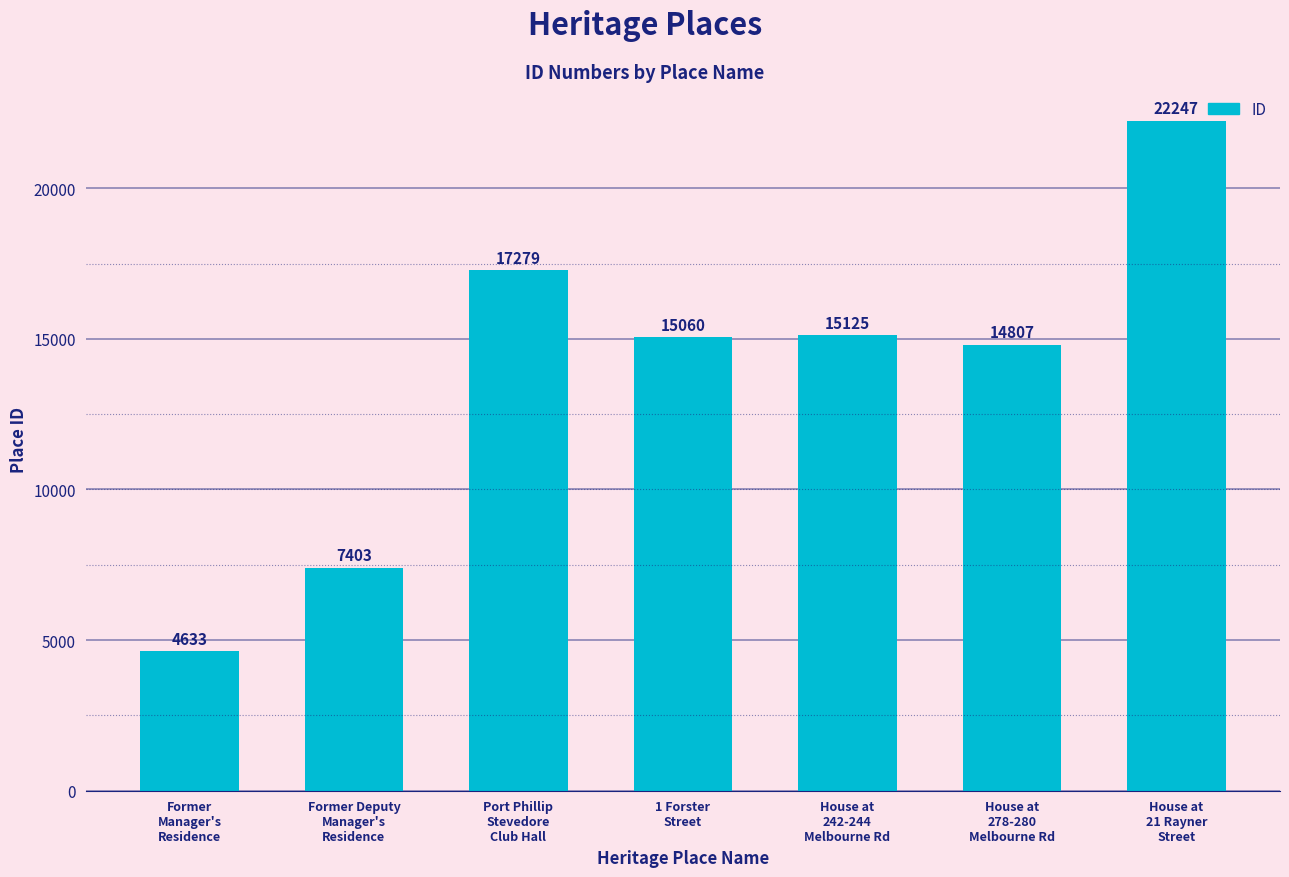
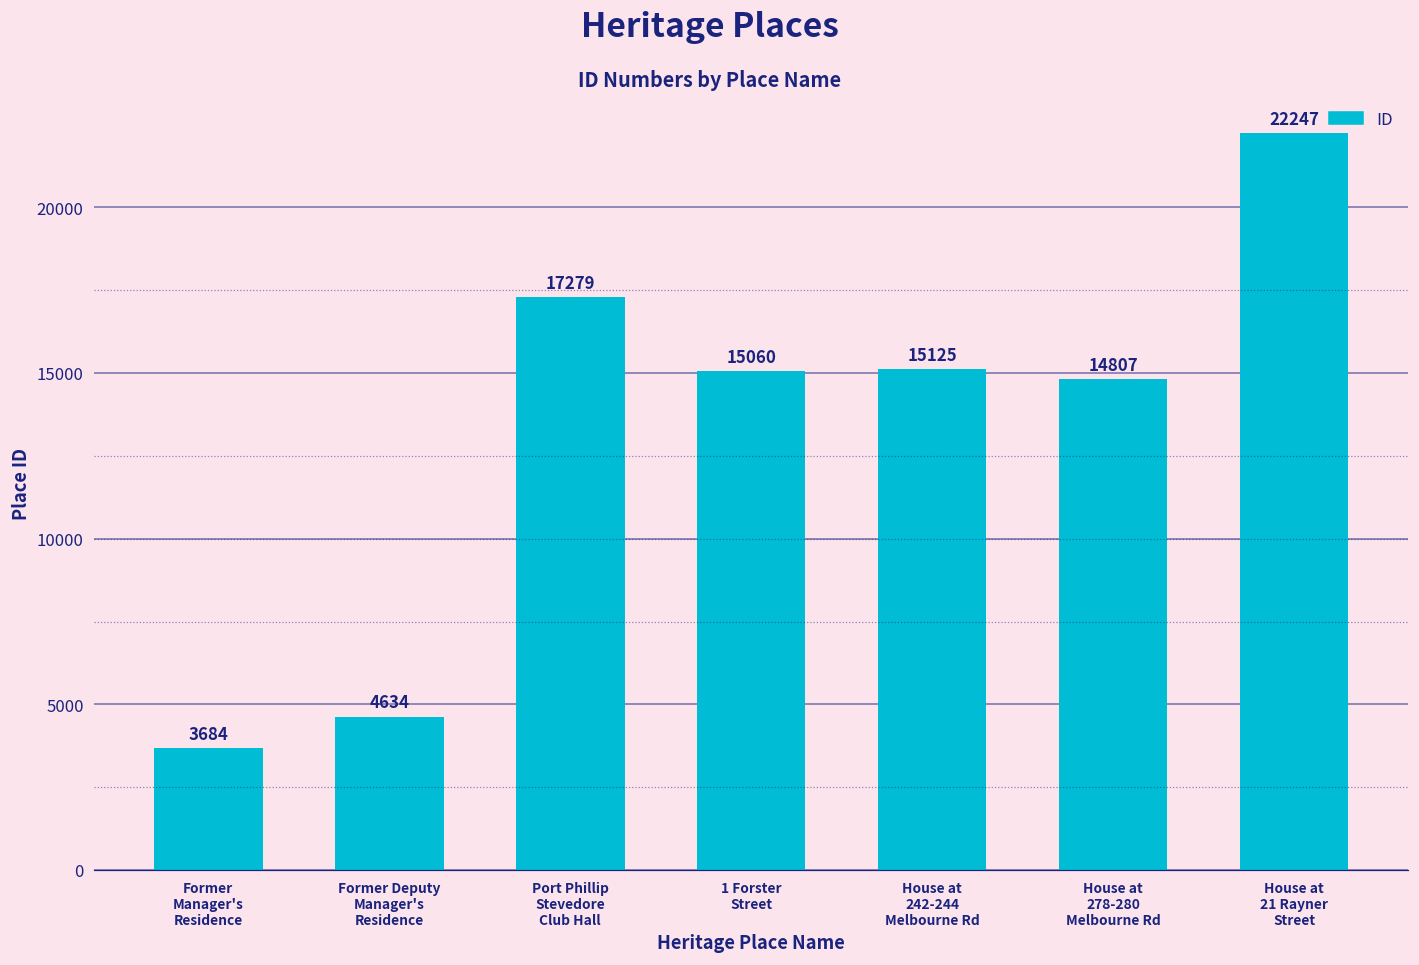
  {
-   "Former Manager's Residence": 4633,
-   "Former Deputy Manager's Residence": 7403,
+   "Former Manager's Residence": 3684,
+   "Former Deputy Manager's Residence": 4634,
    "Port Phillip Stevedore Club Hall": 17279,
    "1 Forster Street": 15060,
    "House at 242-244 Melbourne Rd": 15125,
    "House at 278-280 Melbourne Rd": 14807,
    "House at 21 Rayner Street": 22247
  }
